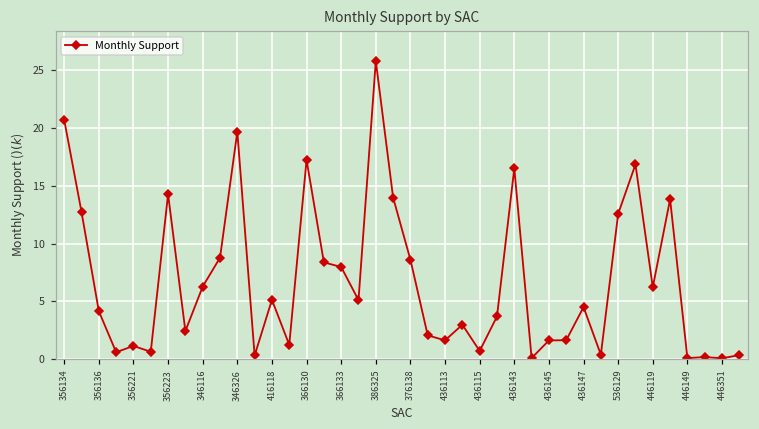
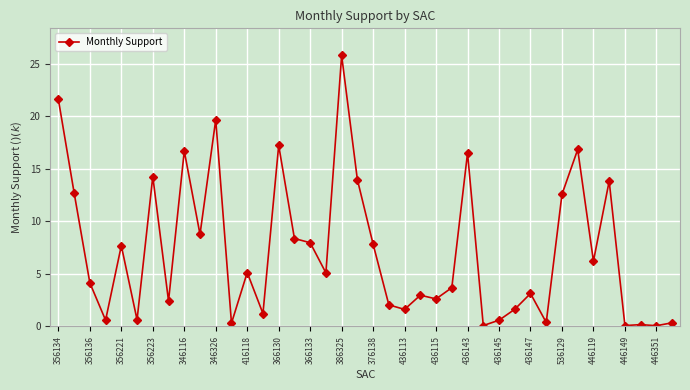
  {
-   "356134": 20.7,
+   "356134": 21.6,
    "356136": 4.2,
-   "356221": 1.1,
+   "356221": 7.7,
    "356223": 14.3,
-   "346116": 6.3,
+   "346116": 16.7,
    "346326": 19.7,
    "416118": 5.1,
    "366130": 17.2,
    "366133": 8.0,
    "386325": 25.8,
-   "376138": 8.6,
+   "376138": 7.8,
    "436113": 1.6,
-   "436115": 0.7,
+   "436115": 2.6,
    "436143": 16.5,
-   "436145": 1.6,
-   "436147": 4.5,
+   "436145": 0.6,
+   "436147": 3.1,
    "536129": 12.6,
    "446119": 6.2,
    "446149": 0.1,
    "446351": 0.1
  }
